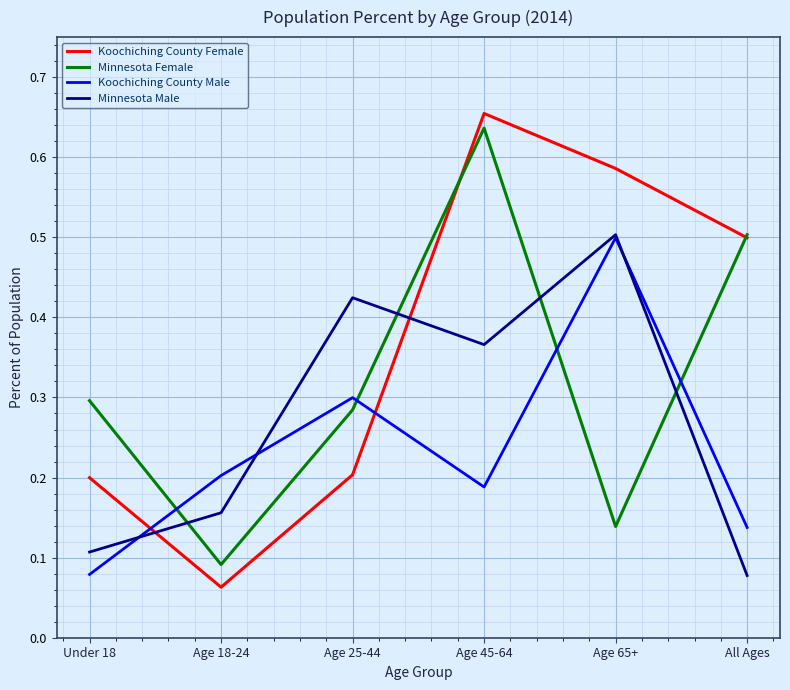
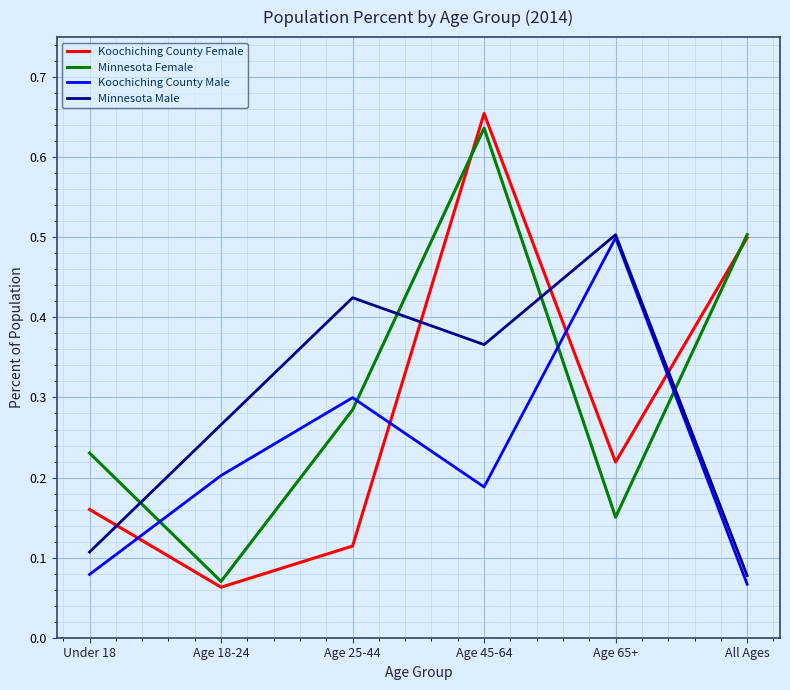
  {
    "Koochiching County Female": {
-     "Under 18": 0.20,
+     "Under 18": 0.16,
      "Age 18-24": 0.06,
-     "Age 25-44": 0.20,
+     "Age 25-44": 0.11,
      "Age 45-64": 0.65,
-     "Age 65+": 0.59,
+     "Age 65+": 0.22,
      "All Ages": 0.50
    },
    "Minnesota Female": {
-     "Under 18": 0.30,
-     "Age 18-24": 0.09,
+     "Under 18": 0.23,
+     "Age 18-24": 0.07,
      "Age 25-44": 0.28,
      "Age 45-64": 0.64,
-     "Age 65+": 0.14,
+     "Age 65+": 0.15,
      "All Ages": 0.50
    },
    "Koochiching County Male": {
      "Under 18": 0.08,
      "Age 18-24": 0.20,
      "Age 25-44": 0.30,
      "Age 45-64": 0.19,
      "Age 65+": 0.50,
-     "All Ages": 0.14
+     "All Ages": 0.07
    },
    "Minnesota Male": {
      "Under 18": 0.11,
-     "Age 18-24": 0.16,
+     "Age 18-24": 0.27,
      "Age 25-44": 0.42,
      "Age 45-64": 0.37,
      "Age 65+": 0.50,
      "All Ages": 0.08
    }
  }
